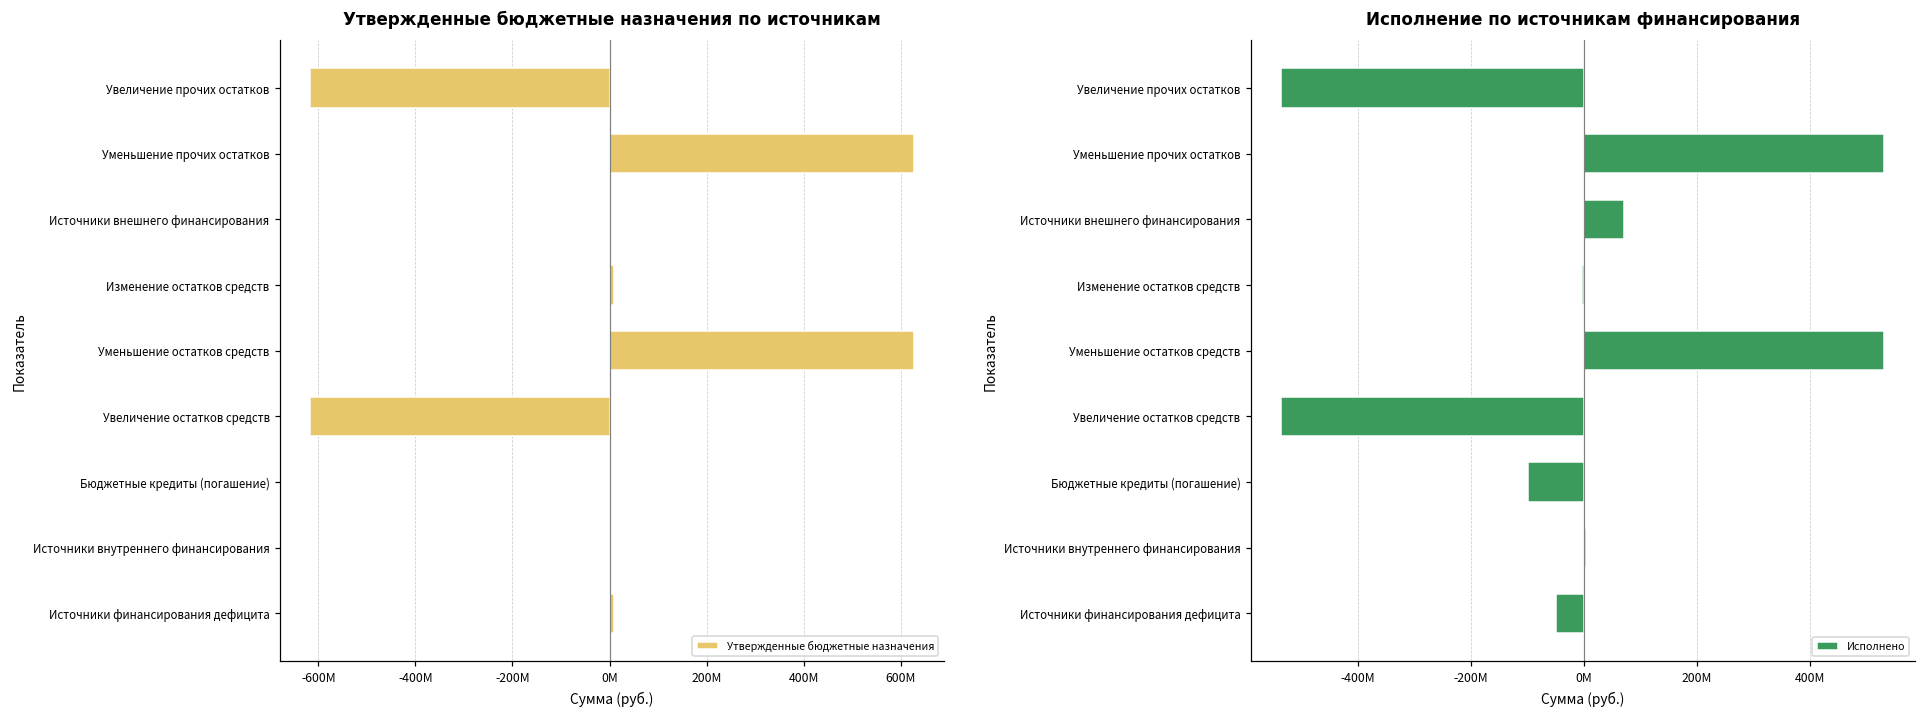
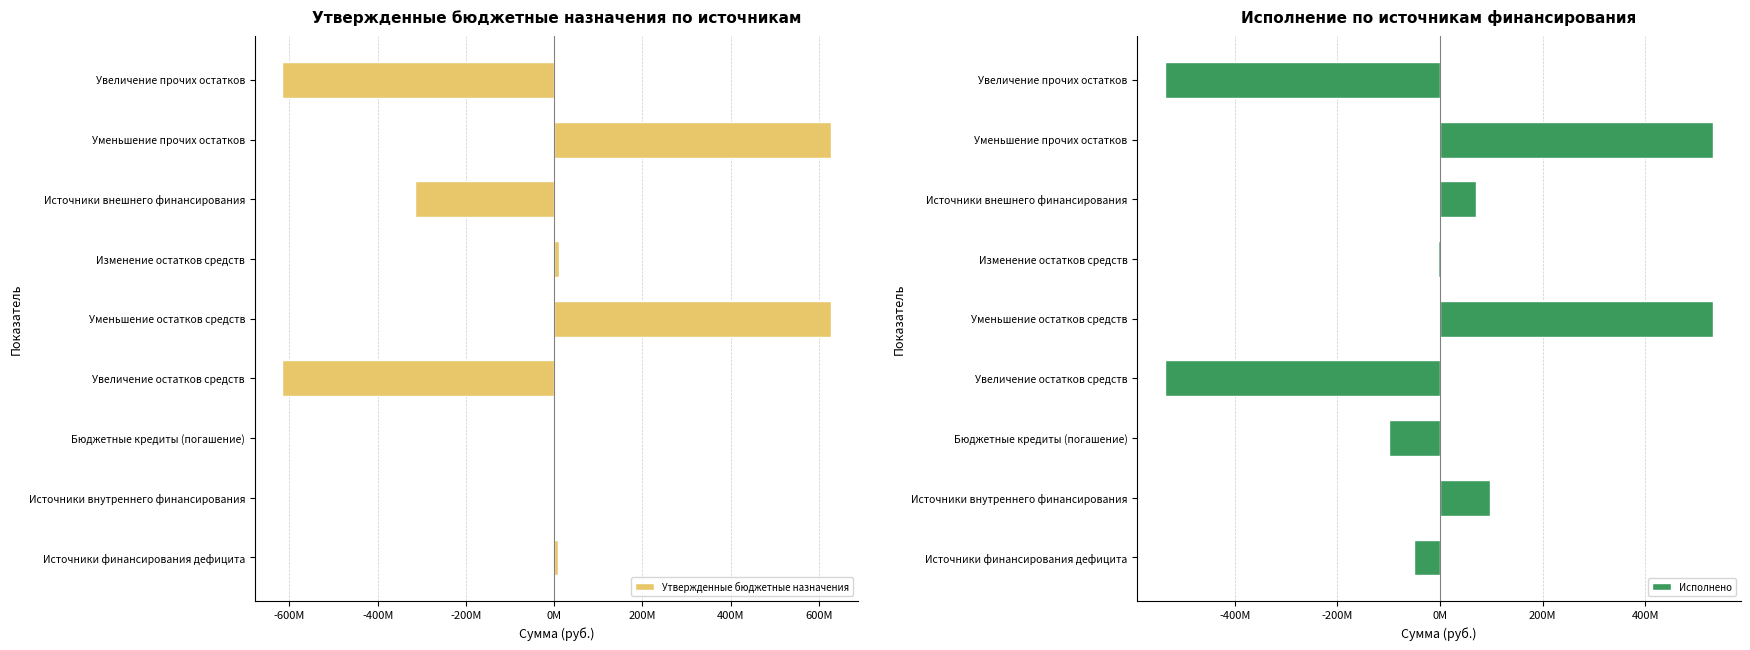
  {
    "Утвержденные бюджетные назначения по источникам": {
      "Увеличение прочих остатков": -620000000,
      "Уменьшение прочих остатков": 630000000,
-     "Источники внешнего финансирования": 0,
+     "Источники внешнего финансирования": -310000000,
      "Изменение остатков средств": 10000000,
      "Уменьшение остатков средств": 630000000,
      "Увеличение остатков средств": -620000000,
      "Источники финансирования дефицита": 10000000
    },
    "Исполнение по источникам финансирования": {
      "Увеличение прочих остатков": -540000000,
      "Уменьшение прочих остатков": 530000000,
      "Источники внешнего финансирования": 70000000,
      "Уменьшение остатков средств": 530000000,
      "Увеличение остатков средств": -540000000,
      "Бюджетные кредиты (погашение)": -100000000,
-     "Источники внутреннего финансирования": 0,
+     "Источники внутреннего финансирования": 100000000,
      "Источники финансирования дефицита": -50000000
    }
  }
